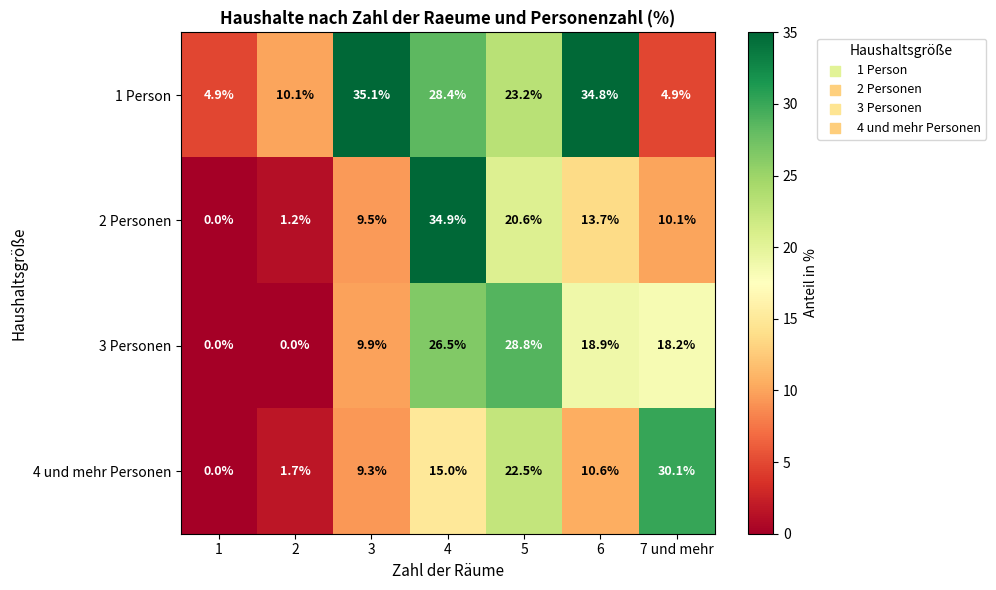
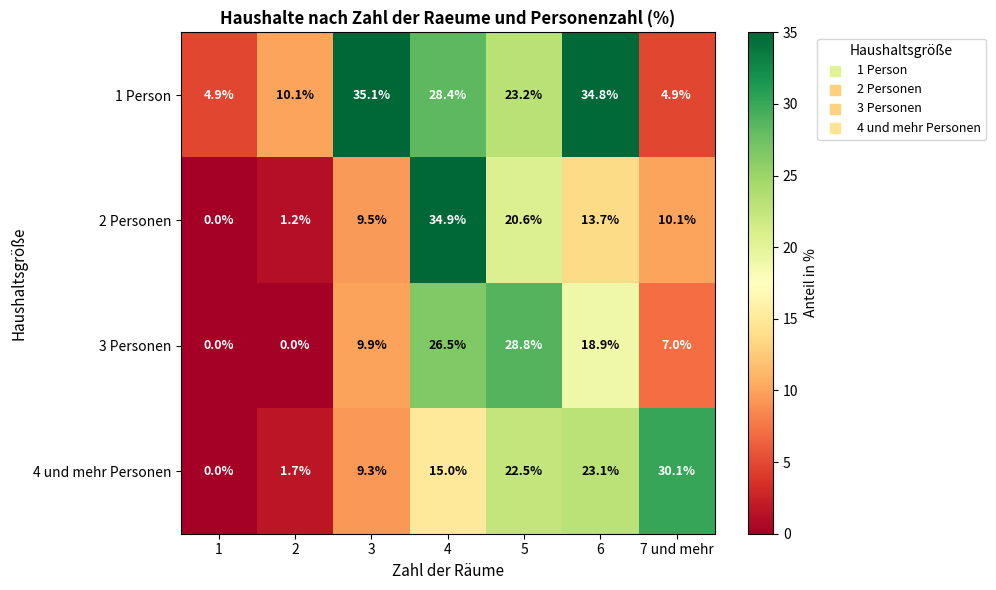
  {
    "1 Person": {
      "1": "4.9%",
      "2": "10.1%",
      "3": "35.1%",
      "4": "28.4%",
      "5": "23.2%",
      "6": "34.8%",
      "7 und mehr": "4.9%"
    },
    "2 Personen": {
      "1": "0.0%",
      "2": "1.2%",
      "3": "9.5%",
      "4": "34.9%",
      "5": "20.6%",
      "6": "13.7%",
      "7 und mehr": "10.1%"
    },
    "3 Personen": {
      "1": "0.0%",
      "2": "0.0%",
      "3": "9.9%",
      "4": "26.5%",
      "5": "28.8%",
      "6": "18.9%",
-     "7 und mehr": "18.2%"
+     "7 und mehr": "7.0%"
    },
    "4 und mehr Personen": {
      "1": "0.0%",
      "2": "1.7%",
      "3": "9.3%",
      "4": "15.0%",
      "5": "22.5%",
-     "6": "10.6%",
+     "6": "23.1%",
      "7 und mehr": "30.1%"
    }
  }
